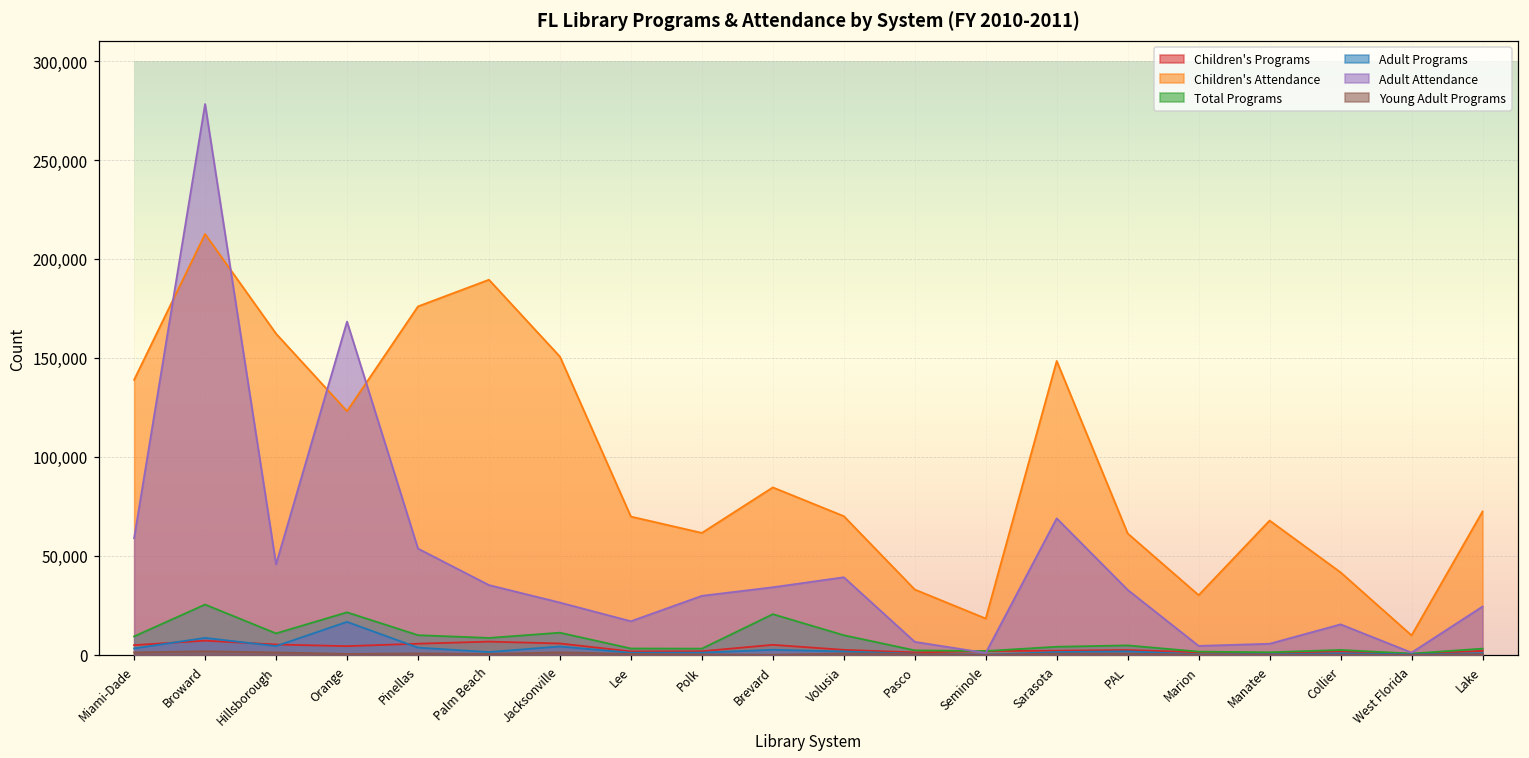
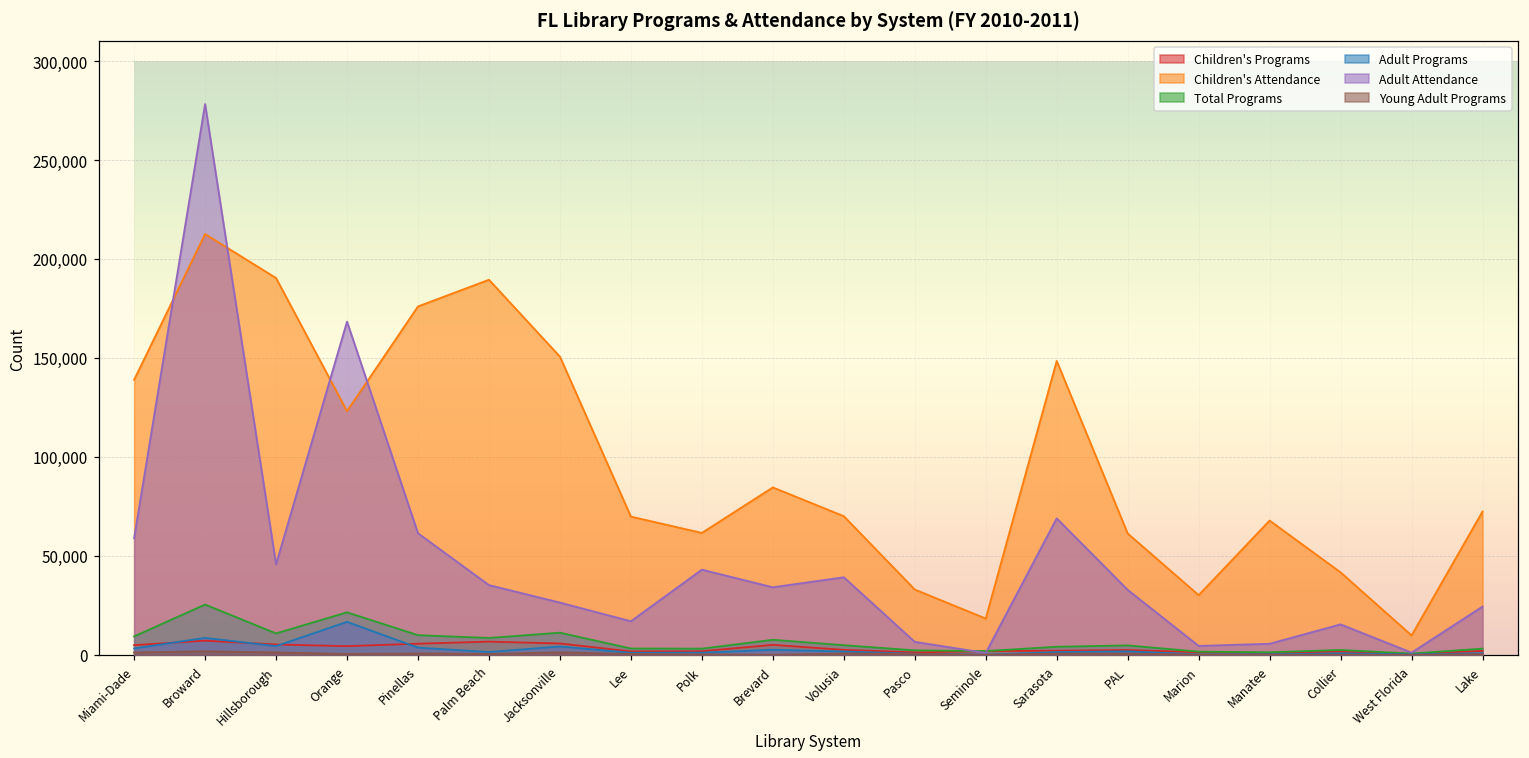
  {
    "Children's Programs": {
      "Miami-Dade": "5,000",
      "Orange": "4,000",
      "Pinellas": "6,000",
      "Palm Beach": "7,000",
      "Jacksonville": "6,000",
      "Brevard": "5,000"
    },
    "Children's Attendance": {
      "Miami-Dade": "139,000",
      "Broward": "213,000",
-     "Hillsborough": "162,000",
+     "Hillsborough": "190,000",
      "Orange": "123,000",
      "Pinellas": "176,000",
      "Palm Beach": "189,000",
      "Jacksonville": "151,000",
      "Lee": "70,000",
      "Polk": "62,000",
      "Brevard": "85,000",
      "Volusia": "70,000",
      "Pasco": "33,000",
      "Seminole": "18,000",
      "Sarasota": "148,000",
      "PAL": "61,000",
      "Marion": "30,000",
      "Manatee": "68,000",
      "Collier": "42,000",
      "West Florida": "10,000",
      "Lake": "72,000"
    },
    "Total Programs": {
      "Miami-Dade": "9,000",
      "Broward": "25,000",
      "Hillsborough": "11,000",
      "Orange": "21,000",
      "Pinellas": "10,000",
      "Palm Beach": "9,000",
      "Jacksonville": "11,000",
      "Lee": "3,000",
-     "Brevard": "21,000",
-     "Volusia": "10,000",
+     "Brevard": "8,000",
+     "Volusia": "5,000",
      "Sarasota": "4,000",
      "PAL": "5,000"
    },
    "Adult Programs": {
      "Miami-Dade": "3,000",
      "Orange": "17,000",
      "Pinellas": "4,000",
      "Jacksonville": "4,000",
      "Brevard": "3,000"
    },
    "Adult Attendance": {
      "Miami-Dade": "59,000",
      "Broward": "278,000",
      "Hillsborough": "46,000",
      "Orange": "168,000",
-     "Pinellas": "54,000",
+     "Pinellas": "61,000",
      "Palm Beach": "35,000",
      "Jacksonville": "26,000",
      "Lee": "17,000",
-     "Polk": "30,000",
+     "Polk": "43,000",
      "Brevard": "34,000",
      "Volusia": "39,000",
      "Pasco": "7,000",
      "Sarasota": "69,000",
      "PAL": "33,000",
      "Marion": "4,000",
      "Manatee": "6,000",
      "Collier": "15,000",
      "Lake": "24,000"
    },
    "Young Adult Programs": {
      "Miami-Dade": "1,000",
      "Broward": "2,000",
      "Hillsborough": "1,000",
      "Orange": "0",
      "Pinellas": "1,000",
      "Jacksonville": "1,000",
      "Brevard": "0"
    }
  }
